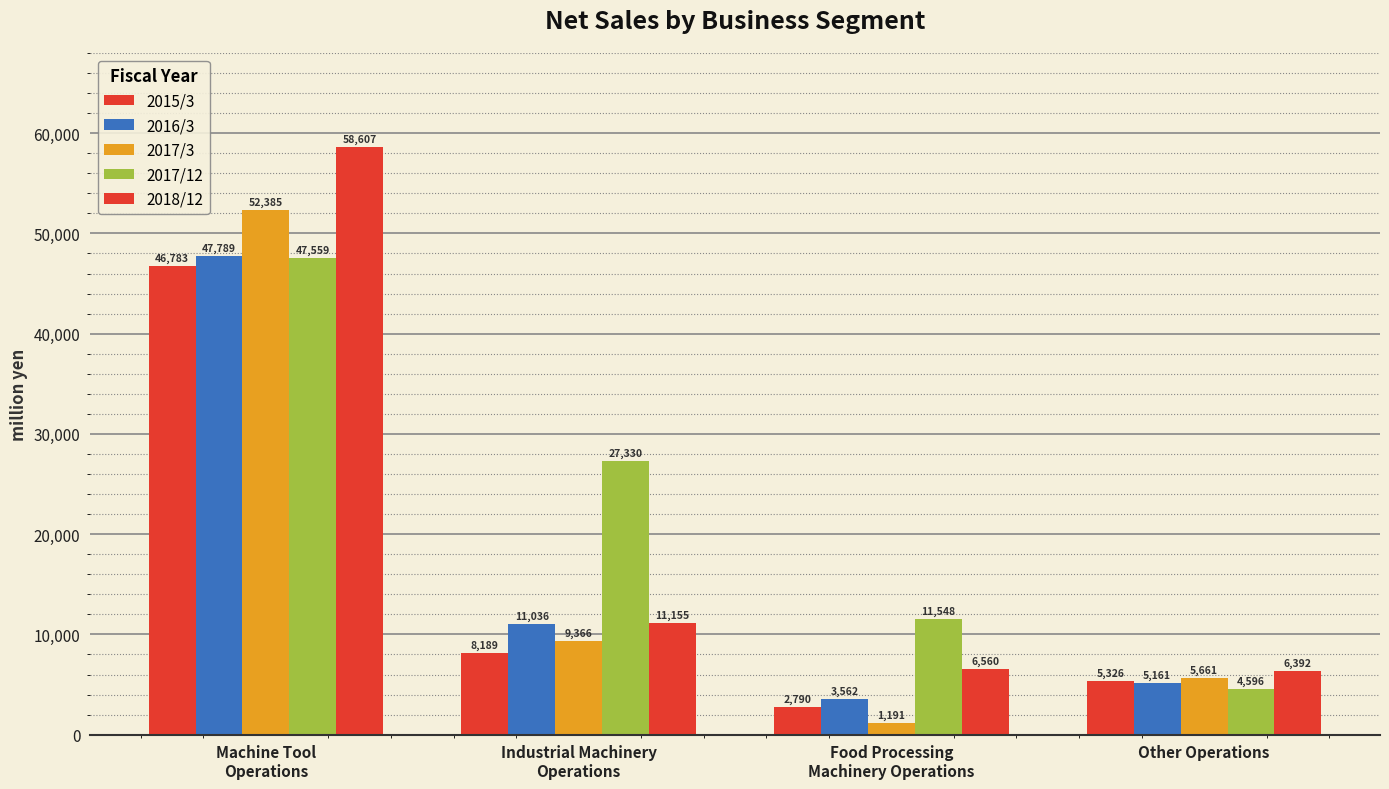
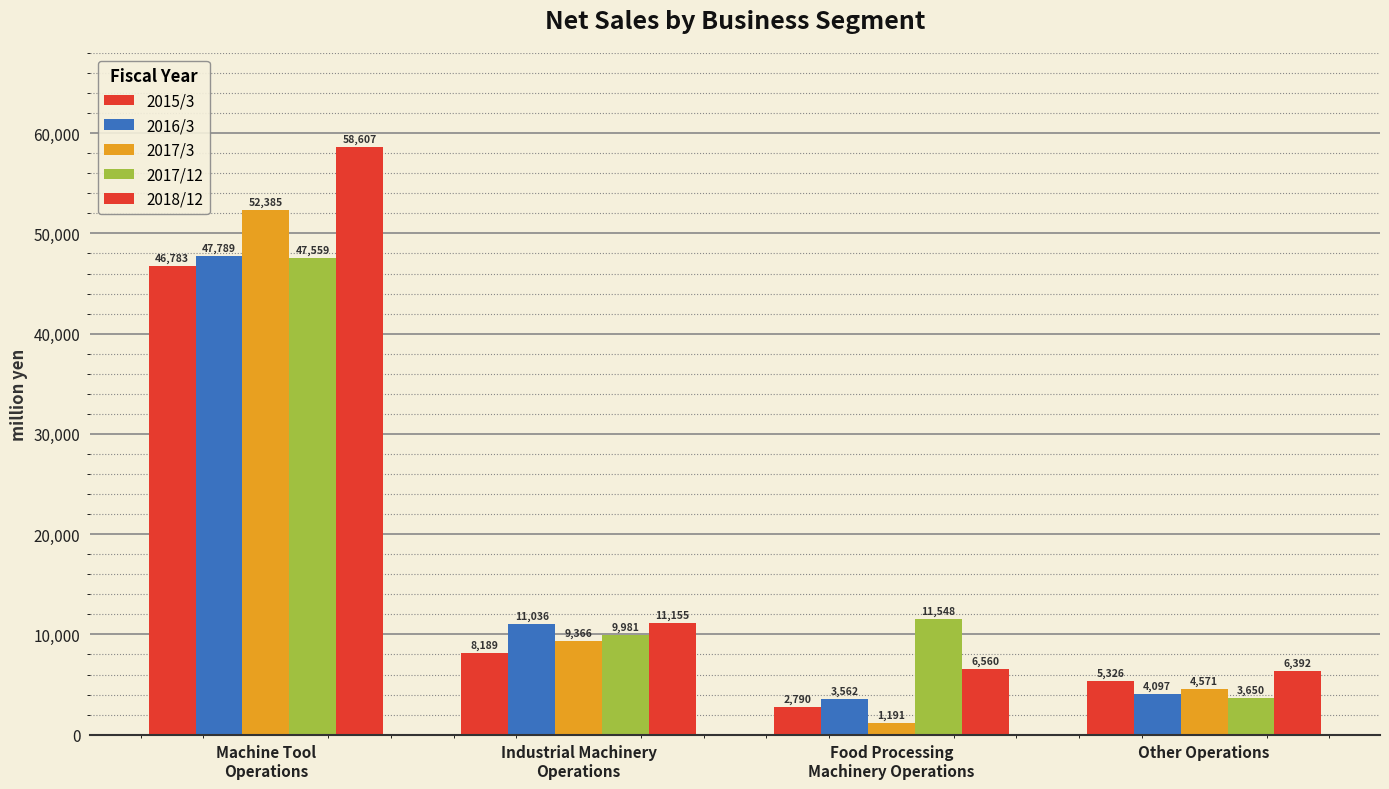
  {
    "2016/3": {
      "Machine Tool Operations": "47,789",
      "Industrial Machinery Operations": "11,036",
      "Food Processing Machinery Operations": "3,562",
-     "Other Operations": "5,161"
+     "Other Operations": "4,097"
    },
    "2017/3": {
      "Machine Tool Operations": "52,385",
      "Industrial Machinery Operations": "9,366",
      "Food Processing Machinery Operations": "1,191",
-     "Other Operations": "5,661"
+     "Other Operations": "4,571"
    },
    "2017/12": {
      "Machine Tool Operations": "47,559",
-     "Industrial Machinery Operations": "27,330",
+     "Industrial Machinery Operations": "9,981",
      "Food Processing Machinery Operations": "11,548",
-     "Other Operations": "4,596"
+     "Other Operations": "3,650"
    }
  }
